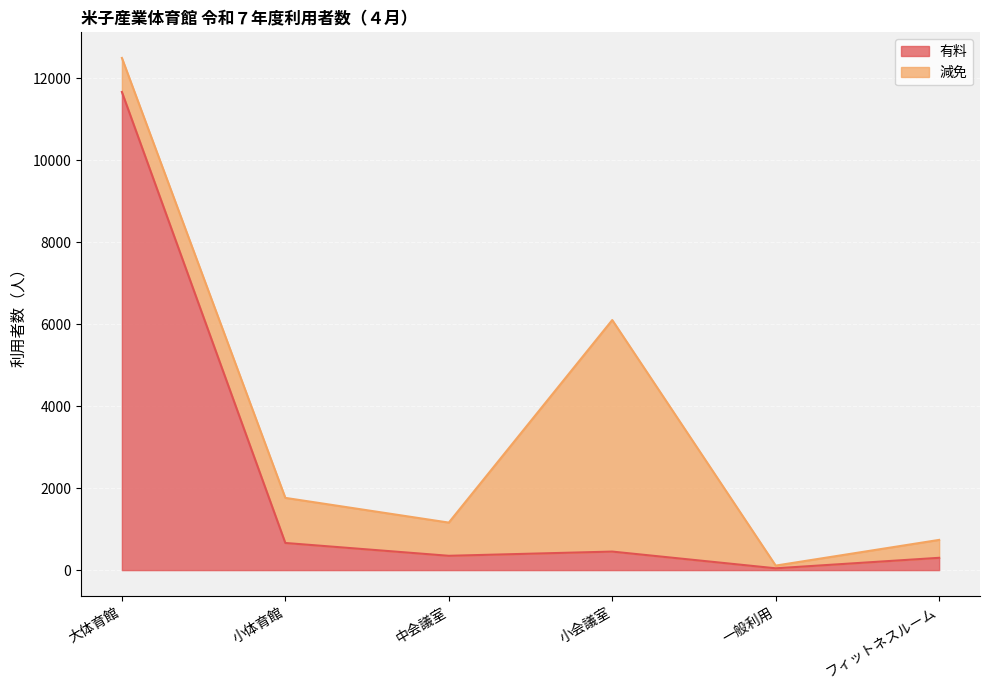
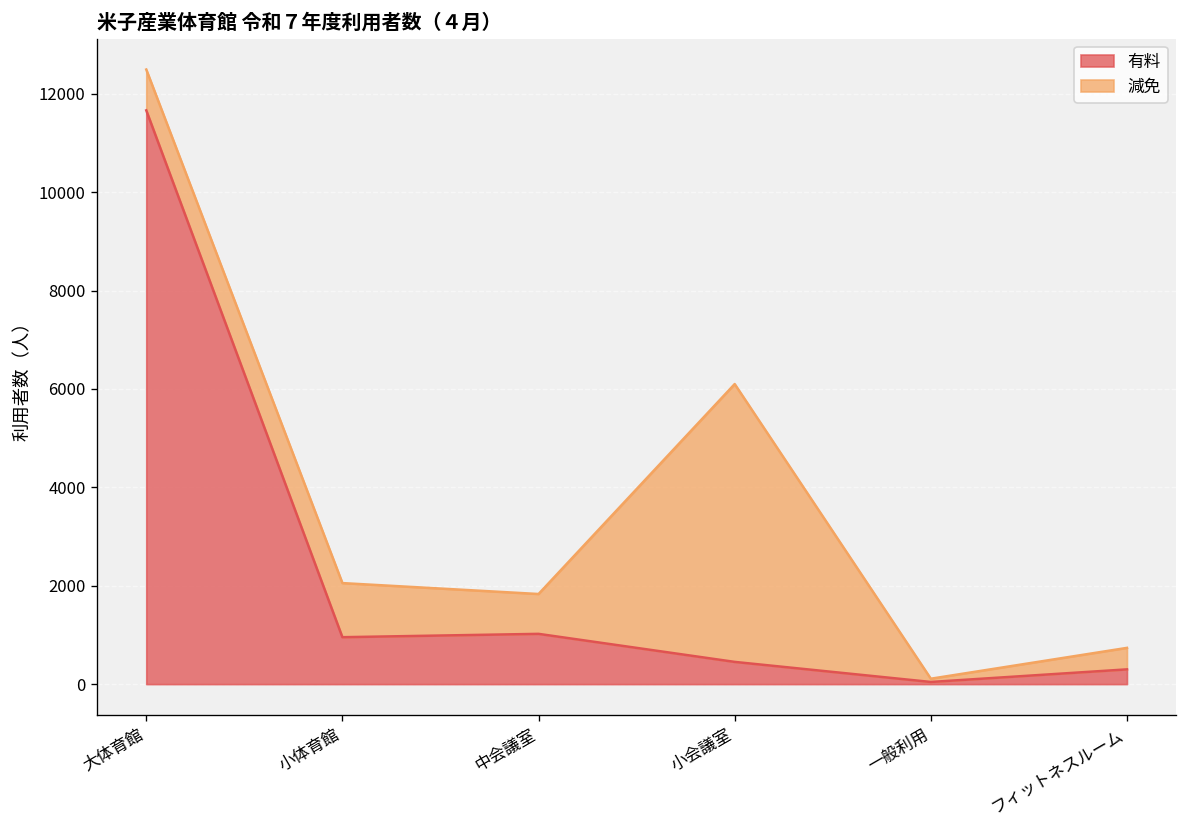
  {
    "有料": {
      "大体育館": 11700,
-     "小体育館": 700,
-     "中会議室": 300,
+     "小体育館": 1000,
+     "中会議室": 1000,
      "小会議室": 500,
      "一般利用": 0,
      "フィットネスルーム": 300
    },
    "減免": {
      "大体育館": 800,
      "小体育館": 1100,
      "中会議室": 800,
      "小会議室": 5600,
      "一般利用": 100,
      "フィットネスルーム": 400
    }
  }
